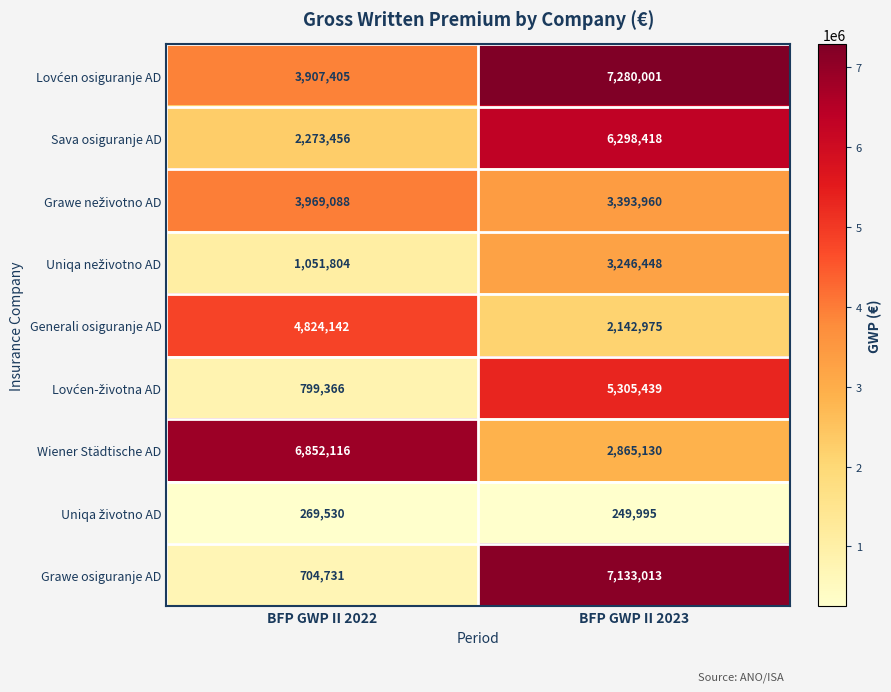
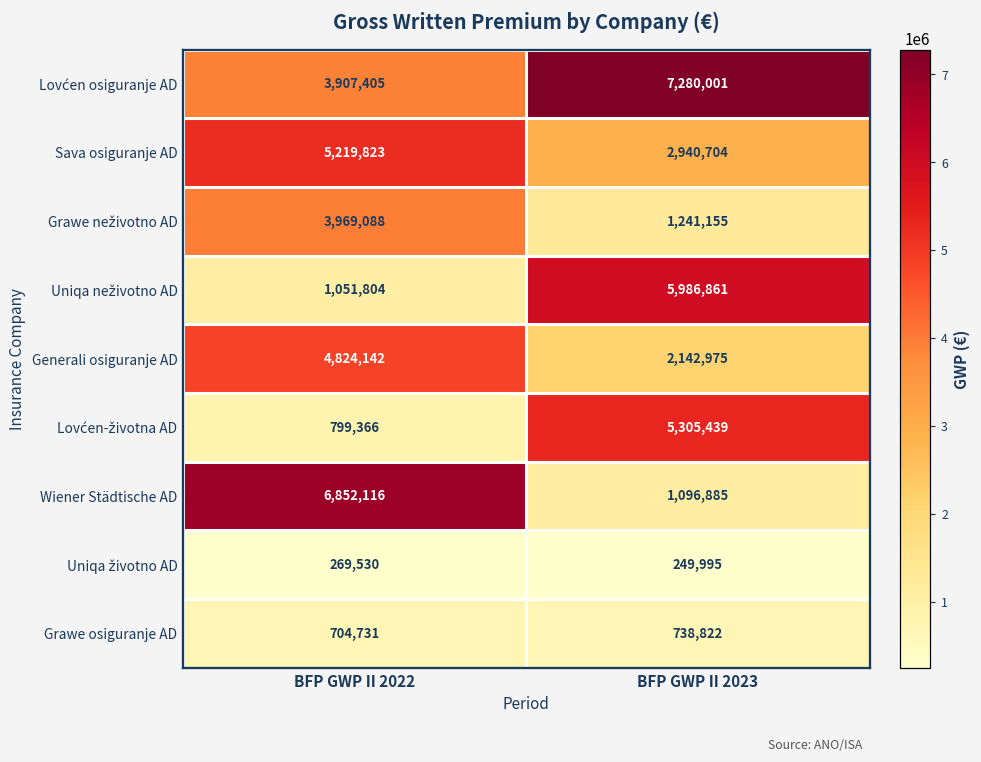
  {
    "Lovćen osiguranje AD": {
      "BFP GWP II 2022": "3,907,405",
      "BFP GWP II 2023": "7,280,001"
    },
    "Sava osiguranje AD": {
-     "BFP GWP II 2022": "2,273,456",
-     "BFP GWP II 2023": "6,298,418"
+     "BFP GWP II 2022": "5,219,823",
+     "BFP GWP II 2023": "2,940,704"
    },
    "Grawe neživotno AD": {
      "BFP GWP II 2022": "3,969,088",
-     "BFP GWP II 2023": "3,393,960"
+     "BFP GWP II 2023": "1,241,155"
    },
    "Uniqa neživotno AD": {
      "BFP GWP II 2022": "1,051,804",
-     "BFP GWP II 2023": "3,246,448"
+     "BFP GWP II 2023": "5,986,861"
    },
    "Generali osiguranje AD": {
      "BFP GWP II 2022": "4,824,142",
      "BFP GWP II 2023": "2,142,975"
    },
    "Lovćen-životna AD": {
      "BFP GWP II 2022": "799,366",
      "BFP GWP II 2023": "5,305,439"
    },
    "Wiener Städtische AD": {
      "BFP GWP II 2022": "6,852,116",
-     "BFP GWP II 2023": "2,865,130"
+     "BFP GWP II 2023": "1,096,885"
    },
    "Uniqa životno AD": {
      "BFP GWP II 2022": "269,530",
      "BFP GWP II 2023": "249,995"
    },
    "Grawe osiguranje AD": {
      "BFP GWP II 2022": "704,731",
-     "BFP GWP II 2023": "7,133,013"
+     "BFP GWP II 2023": "738,822"
    }
  }
